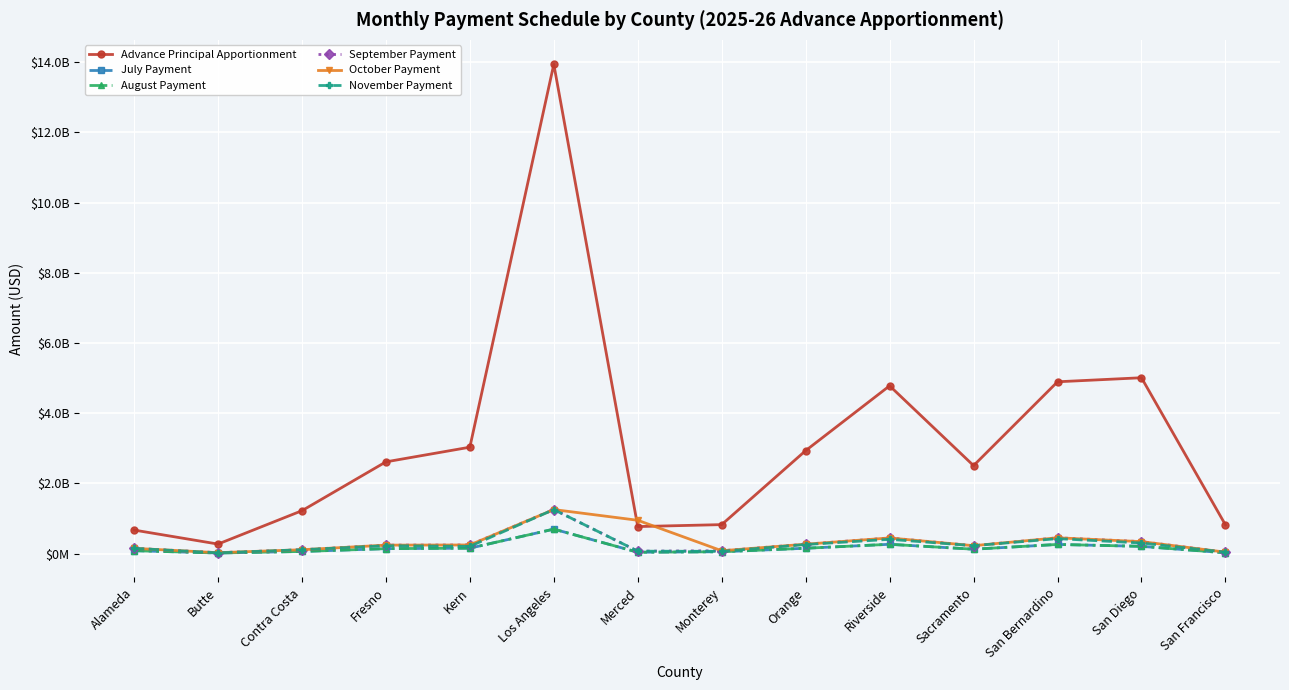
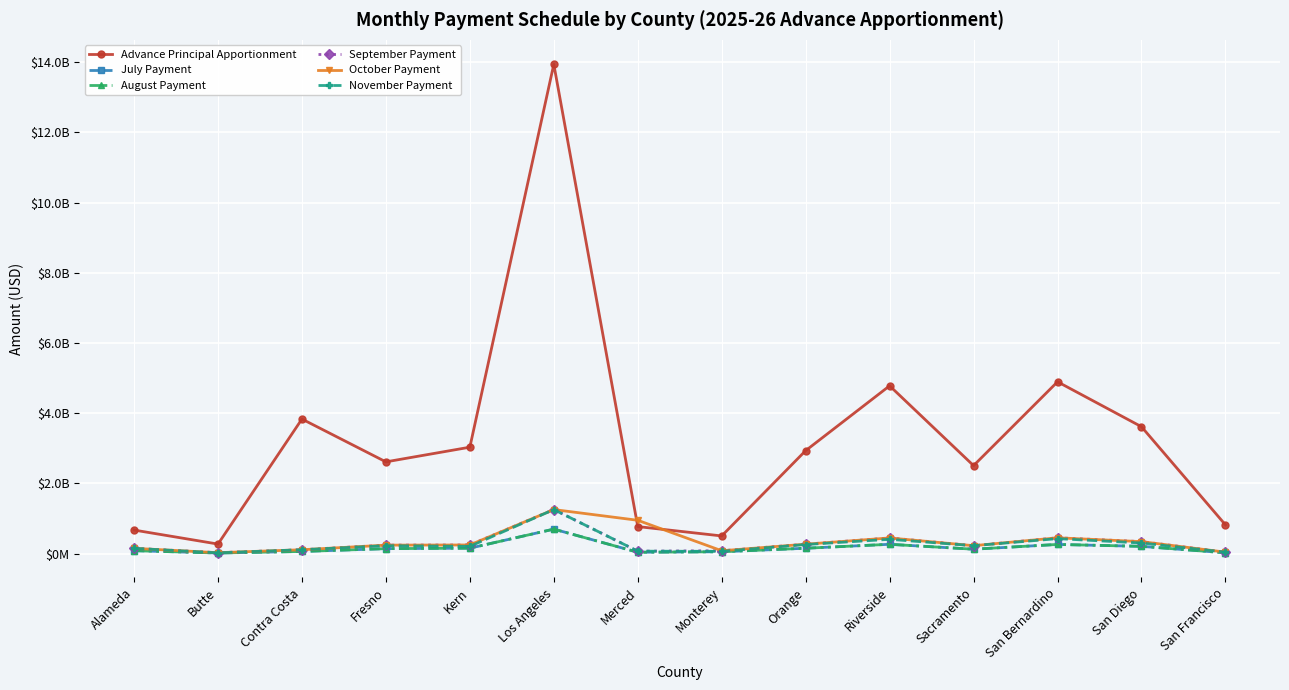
  {
    "Advance Principal Apportionment": {
      "Alameda": "$700000000",
      "Butte": "$300000000",
-     "Contra Costa": "$1200000000",
+     "Contra Costa": "$3800000000",
      "Fresno": "$2600000000",
      "Kern": "$3000000000",
      "Los Angeles": "$13900000000",
      "Merced": "$800000000",
-     "Monterey": "$800000000",
+     "Monterey": "$500000000",
      "Orange": "$2900000000",
      "Riverside": "$4800000000",
      "Sacramento": "$2500000000",
      "San Bernardino": "$4900000000",
-     "San Diego": "$5000000000",
+     "San Diego": "$3600000000",
      "San Francisco": "$800000000"
    },
    "October Payment": {
      "Merced": "$900000000"
    }
  }
